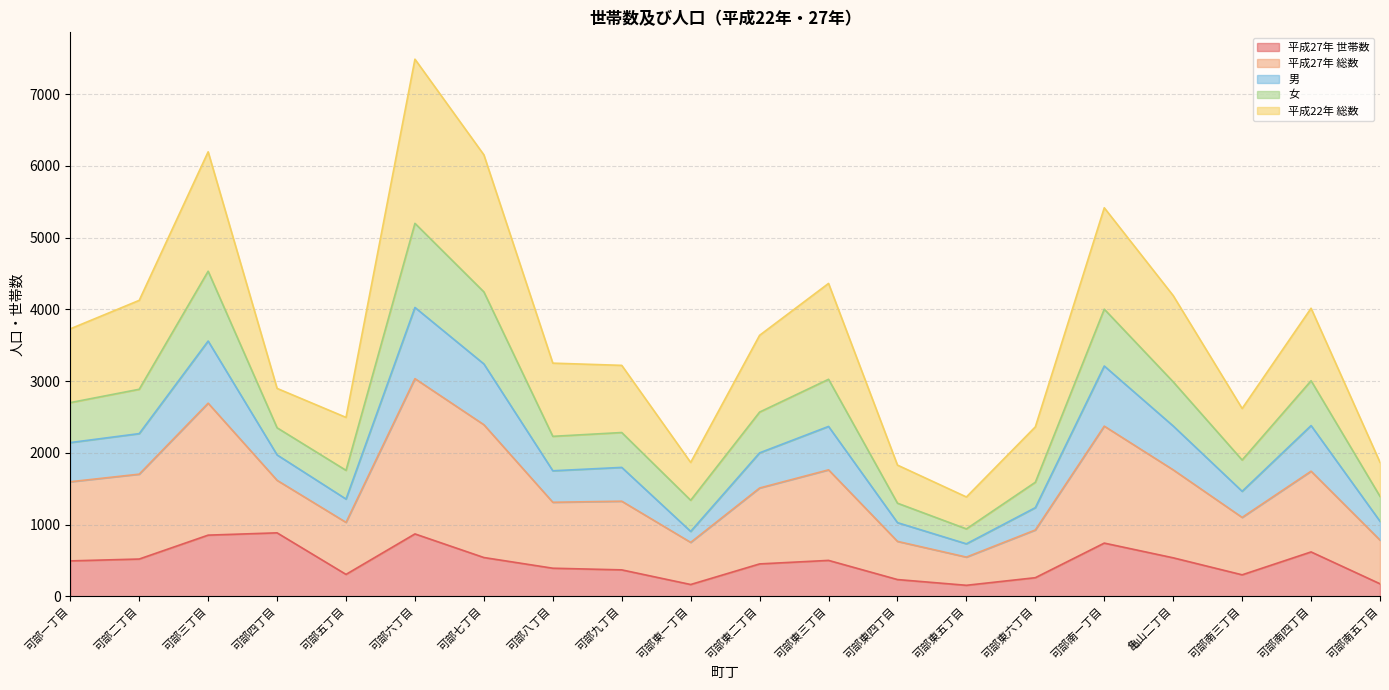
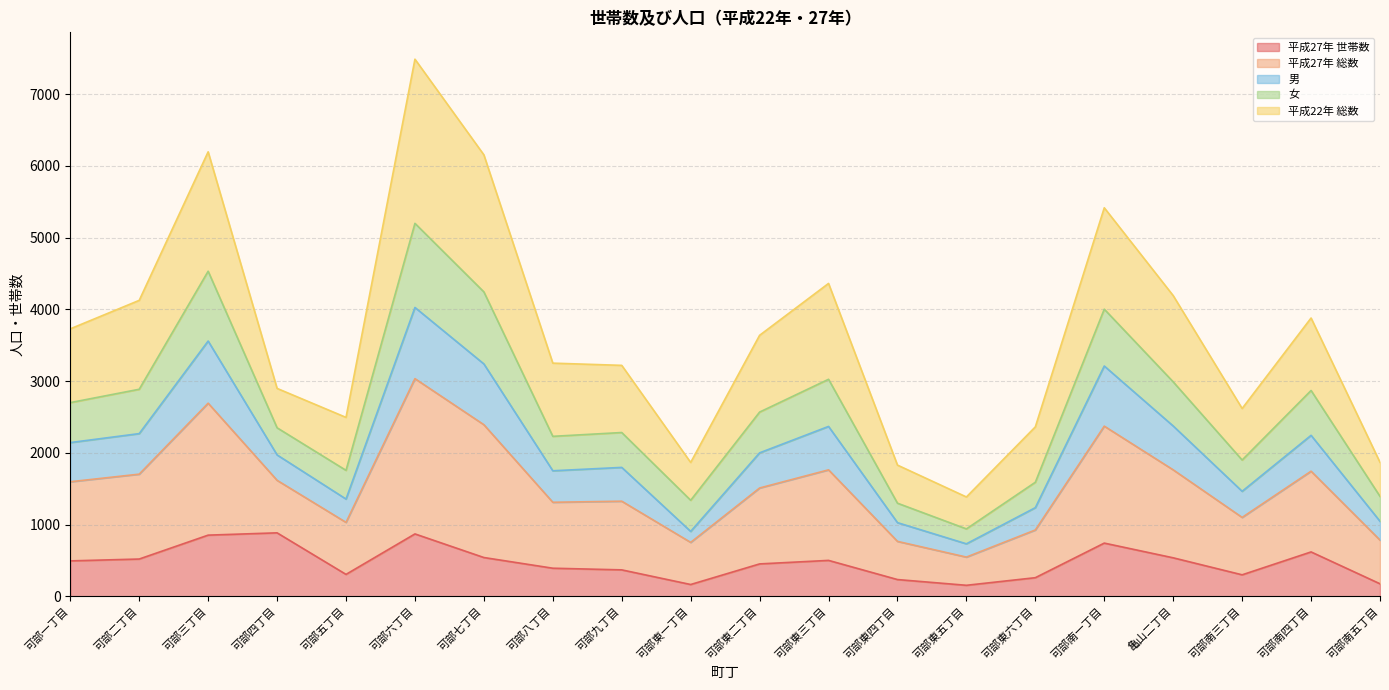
  {
    "平成27年 世帯数": {
      "可部一丁目": 500,
      "可部二丁目": 500,
      "可部三丁目": 900,
      "可部四丁目": 900,
      "可部五丁目": 300,
      "可部六丁目": 900,
      "可部七丁目": 500,
      "可部八丁目": 400,
      "可部九丁目": 400,
      "可部東一丁目": 200,
      "可部東二丁目": 500,
      "可部東三丁目": 500,
      "可部東四丁目": 200,
      "可部東五丁目": 200,
      "可部東六丁目": 300,
      "可部南一丁目": 700,
      "亀山二丁目": 500,
      "可部南三丁目": 300,
      "可部南四丁目": 600,
      "可部南五丁目": 200
    },
    "男": {
      "可部一丁目": 500,
      "可部二丁目": 600,
      "可部三丁目": 900,
      "可部四丁目": 400,
      "可部五丁目": 300,
      "可部六丁目": 1000,
      "可部七丁目": 800,
      "可部八丁目": 400,
      "可部九丁目": 500,
      "可部東一丁目": 200,
      "可部東二丁目": 500,
      "可部東三丁目": 600,
      "可部東四丁目": 300,
      "可部東五丁目": 200,
      "可部東六丁目": 300,
      "可部南一丁目": 800,
      "亀山二丁目": 600,
      "可部南三丁目": 400,
-     "可部南四丁目": 600,
+     "可部南四丁目": 500,
      "可部南五丁目": 300
    },
    "女": {
      "可部一丁目": 600,
      "可部二丁目": 600,
      "可部三丁目": 1000,
      "可部四丁目": 400,
      "可部五丁目": 400,
      "可部六丁目": 1200,
      "可部七丁目": 1000,
      "可部八丁目": 500,
      "可部九丁目": 500,
      "可部東一丁目": 400,
      "可部東二丁目": 600,
      "可部東三丁目": 700,
      "可部東四丁目": 300,
      "可部東五丁目": 200,
      "可部東六丁目": 400,
      "可部南一丁目": 800,
      "亀山二丁目": 600,
      "可部南三丁目": 400,
      "可部南四丁目": 600,
      "可部南五丁目": 300
    }
  }
